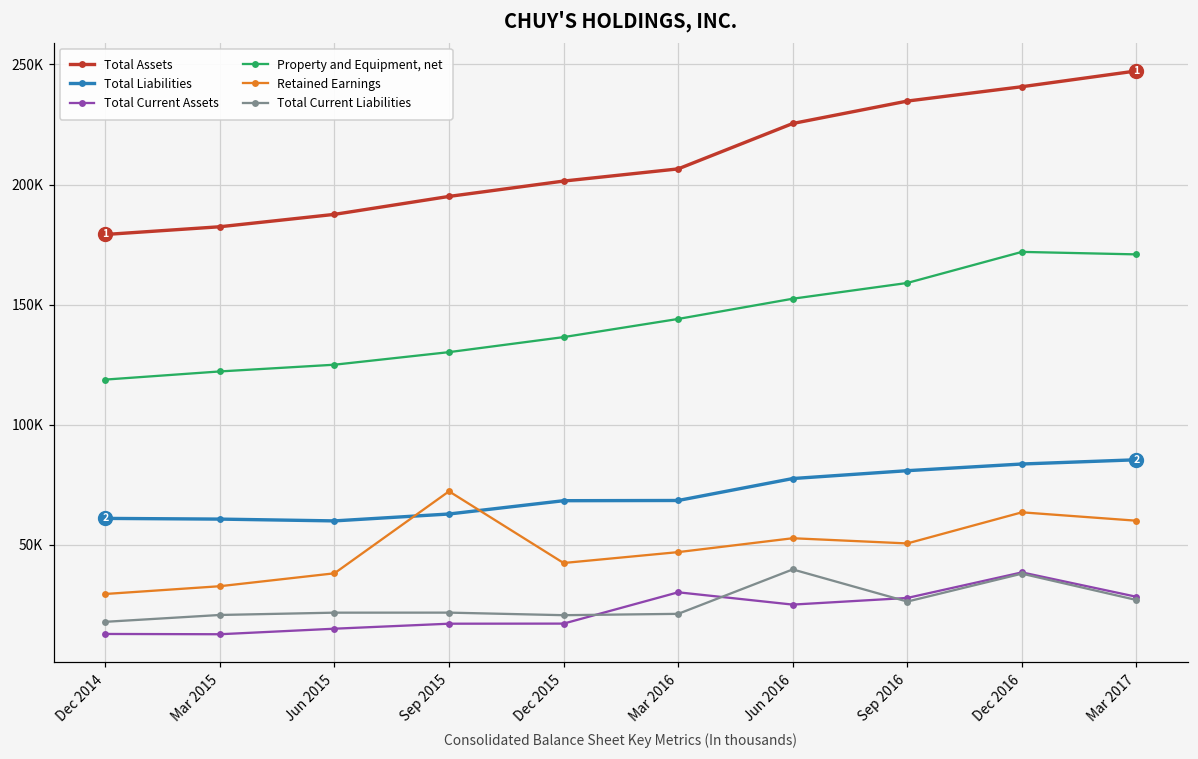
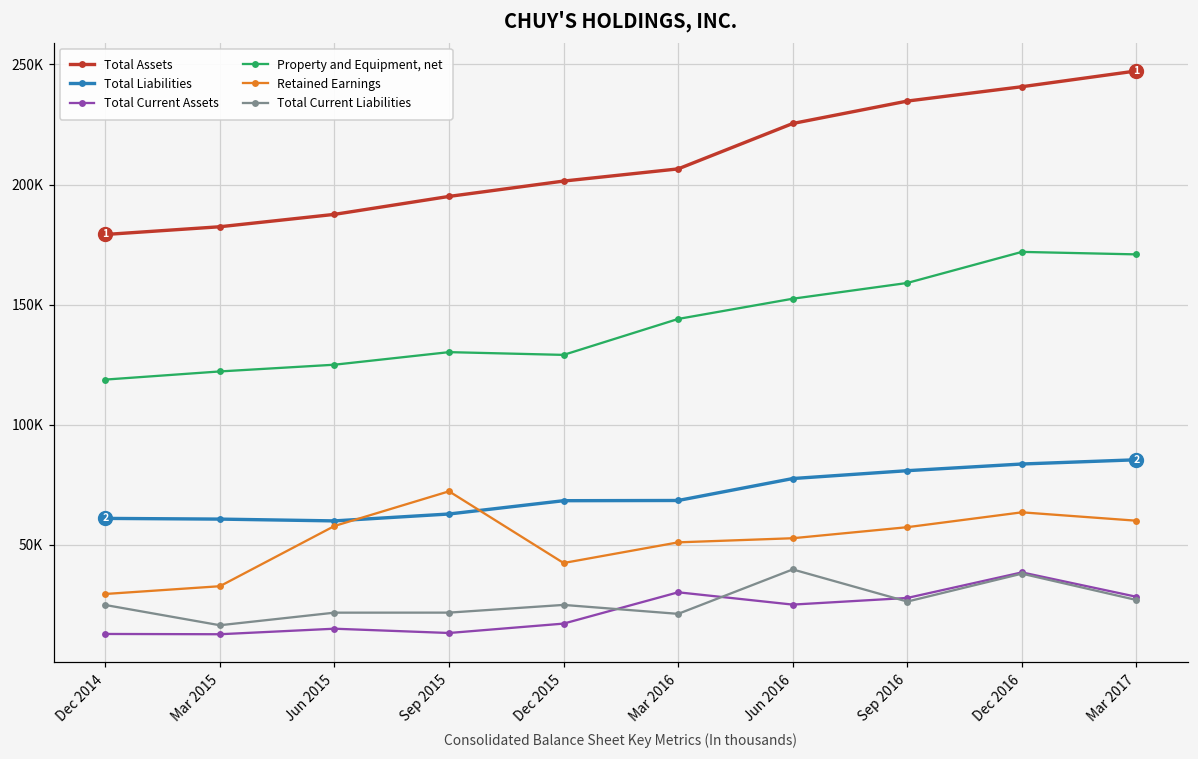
  {
    "Total Current Assets": {
      "Dec 2014": 13000,
      "Mar 2015": 13000,
      "Jun 2015": 15000,
-     "Sep 2015": 17000,
+     "Sep 2015": 13000,
      "Dec 2015": 17000,
      "Mar 2016": 30000,
      "Jun 2016": 25000,
      "Sep 2016": 28000,
      "Mar 2017": 28000
    },
    "Property and Equipment, net": {
      "Dec 2014": 119000,
      "Mar 2015": 122000,
      "Jun 2015": 125000,
      "Sep 2015": 130000,
-     "Dec 2015": 136000,
+     "Dec 2015": 129000,
      "Mar 2016": 144000,
      "Jun 2016": 152000,
      "Sep 2016": 159000,
      "Dec 2016": 172000,
      "Mar 2017": 171000
    },
    "Retained Earnings": {
      "Dec 2014": 30000,
      "Mar 2015": 33000,
-     "Jun 2015": 38000,
+     "Jun 2015": 58000,
      "Sep 2015": 72000,
      "Dec 2015": 42000,
-     "Mar 2016": 47000,
+     "Mar 2016": 51000,
      "Jun 2016": 53000,
-     "Sep 2016": 51000,
+     "Sep 2016": 57000,
      "Dec 2016": 64000,
      "Mar 2017": 60000
    },
    "Total Current Liabilities": {
-     "Dec 2014": 18000,
-     "Mar 2015": 21000,
+     "Dec 2014": 25000,
+     "Mar 2015": 17000,
      "Jun 2015": 22000,
      "Sep 2015": 22000,
-     "Dec 2015": 21000,
+     "Dec 2015": 25000,
      "Mar 2016": 21000,
      "Jun 2016": 40000,
      "Sep 2016": 26000,
      "Mar 2017": 27000
    }
  }
